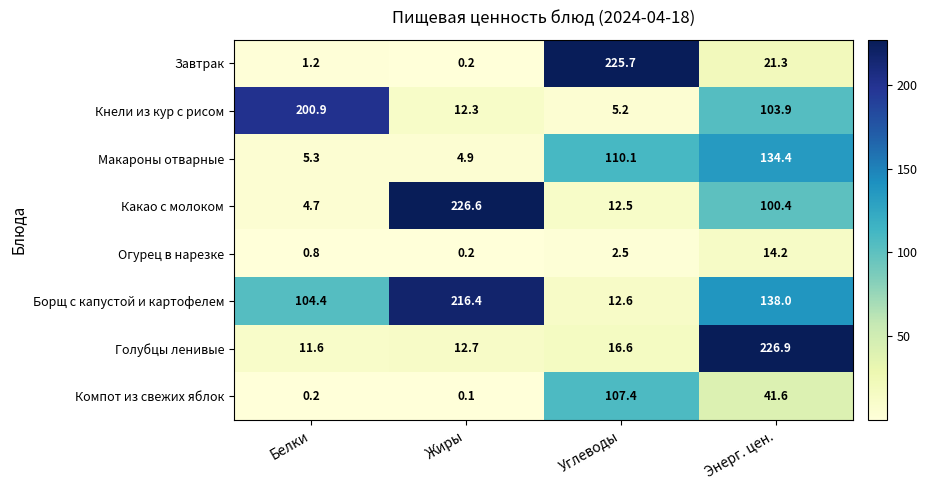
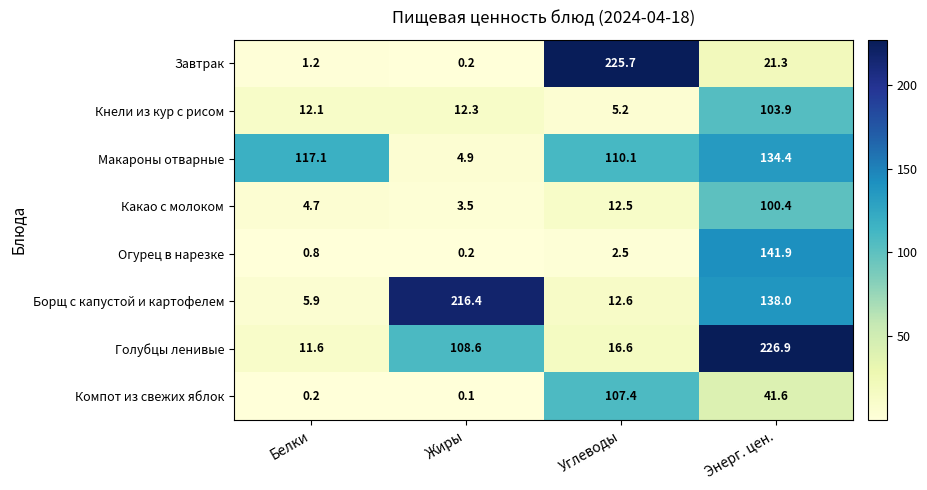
  {
    "Завтрак": {
      "Белки": 1.2,
      "Жиры": 0.2,
      "Углеводы": 225.7,
      "Энерг. цен.": 21.3
    },
    "Кнели из кур с рисом": {
-     "Белки": 200.9,
+     "Белки": 12.1,
      "Жиры": 12.3,
      "Углеводы": 5.2,
      "Энерг. цен.": 103.9
    },
    "Макароны отварные": {
-     "Белки": 5.3,
+     "Белки": 117.1,
      "Жиры": 4.9,
      "Углеводы": 110.1,
      "Энерг. цен.": 134.4
    },
    "Какао с молоком": {
      "Белки": 4.7,
-     "Жиры": 226.6,
+     "Жиры": 3.5,
      "Углеводы": 12.5,
      "Энерг. цен.": 100.4
    },
    "Огурец в нарезке": {
      "Белки": 0.8,
      "Жиры": 0.2,
      "Углеводы": 2.5,
-     "Энерг. цен.": 14.2
+     "Энерг. цен.": 141.9
    },
    "Борщ с капустой и картофелем": {
-     "Белки": 104.4,
+     "Белки": 5.9,
      "Жиры": 216.4,
      "Углеводы": 12.6,
      "Энерг. цен.": 138.0
    },
    "Голубцы ленивые": {
      "Белки": 11.6,
-     "Жиры": 12.7,
+     "Жиры": 108.6,
      "Углеводы": 16.6,
      "Энерг. цен.": 226.9
    },
    "Компот из свежих яблок": {
      "Белки": 0.2,
      "Жиры": 0.1,
      "Углеводы": 107.4,
      "Энерг. цен.": 41.6
    }
  }
